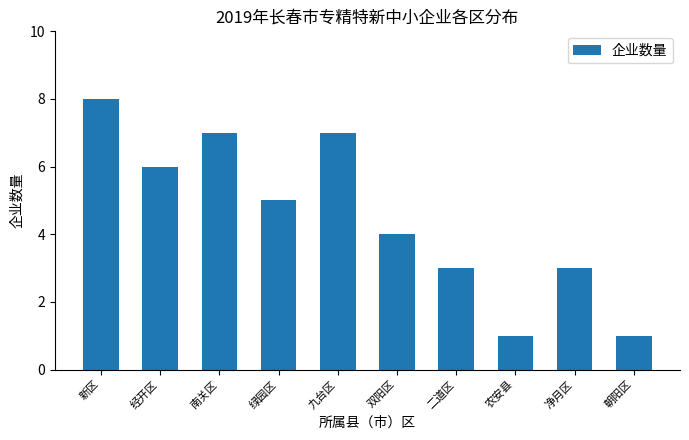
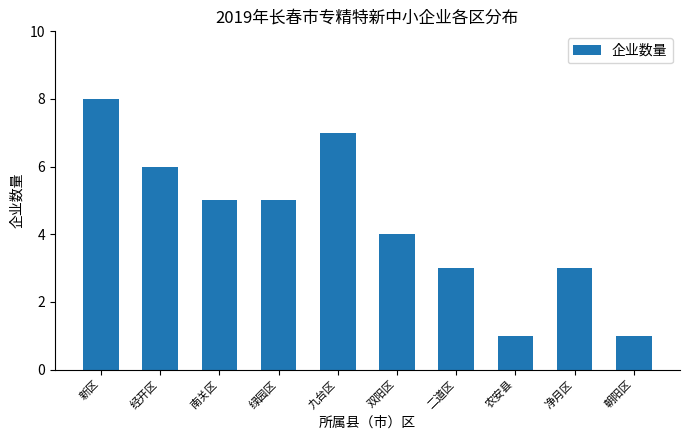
  {
    "新区": 8,
    "经开区": 6,
-   "南关区": 7,
+   "南关区": 5,
    "绿园区": 5,
    "九台区": 7,
    "双阳区": 4,
    "二道区": 3,
    "农安县": 1,
    "净月区": 3,
    "朝阳区": 1
  }
